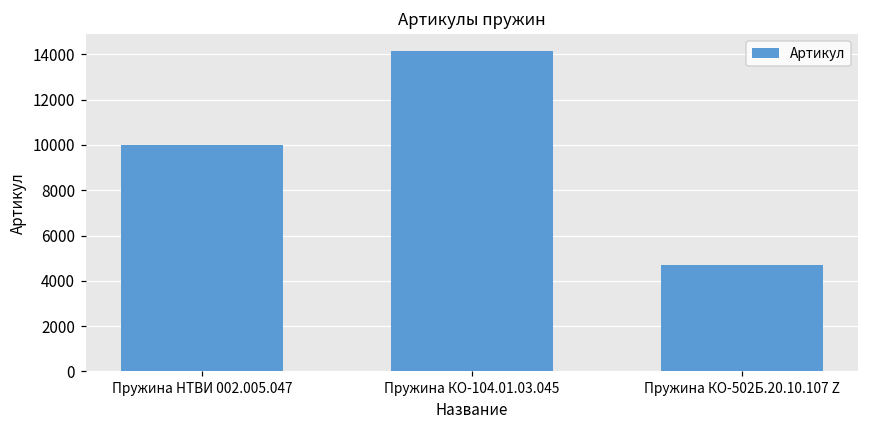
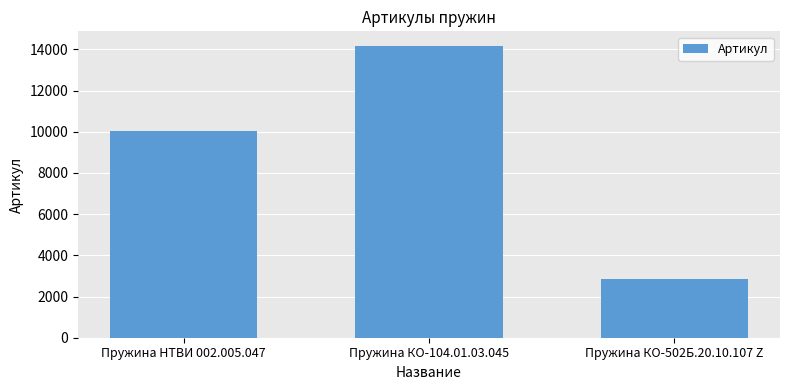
  {
    "Пружина НТВИ 002.005.047": 10000,
    "Пружина КО-104.01.03.045": 14200,
-   "Пружина КО-502Б.20.10.107 Z": 4700
+   "Пружина КО-502Б.20.10.107 Z": 2800
  }
